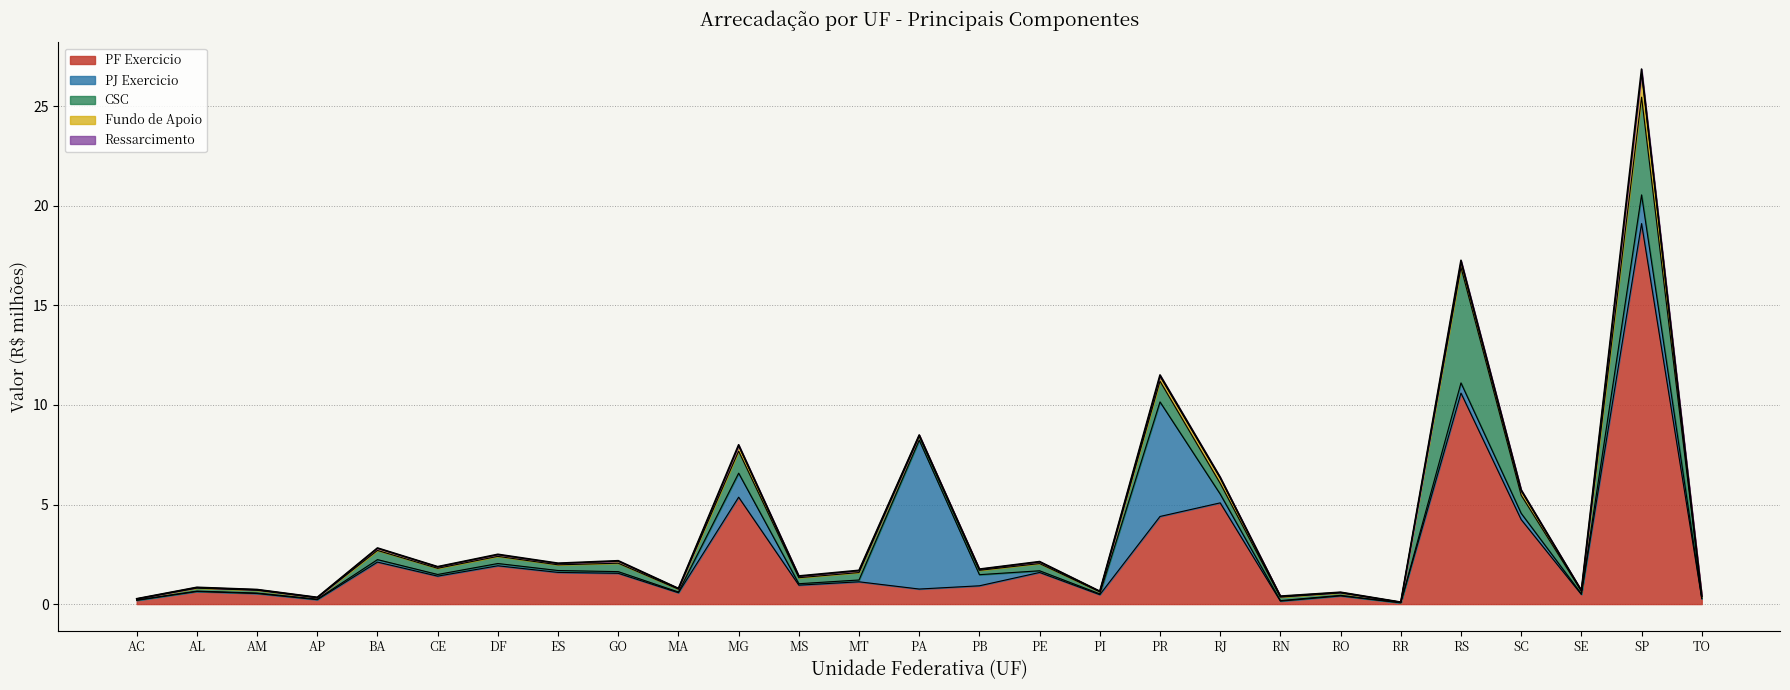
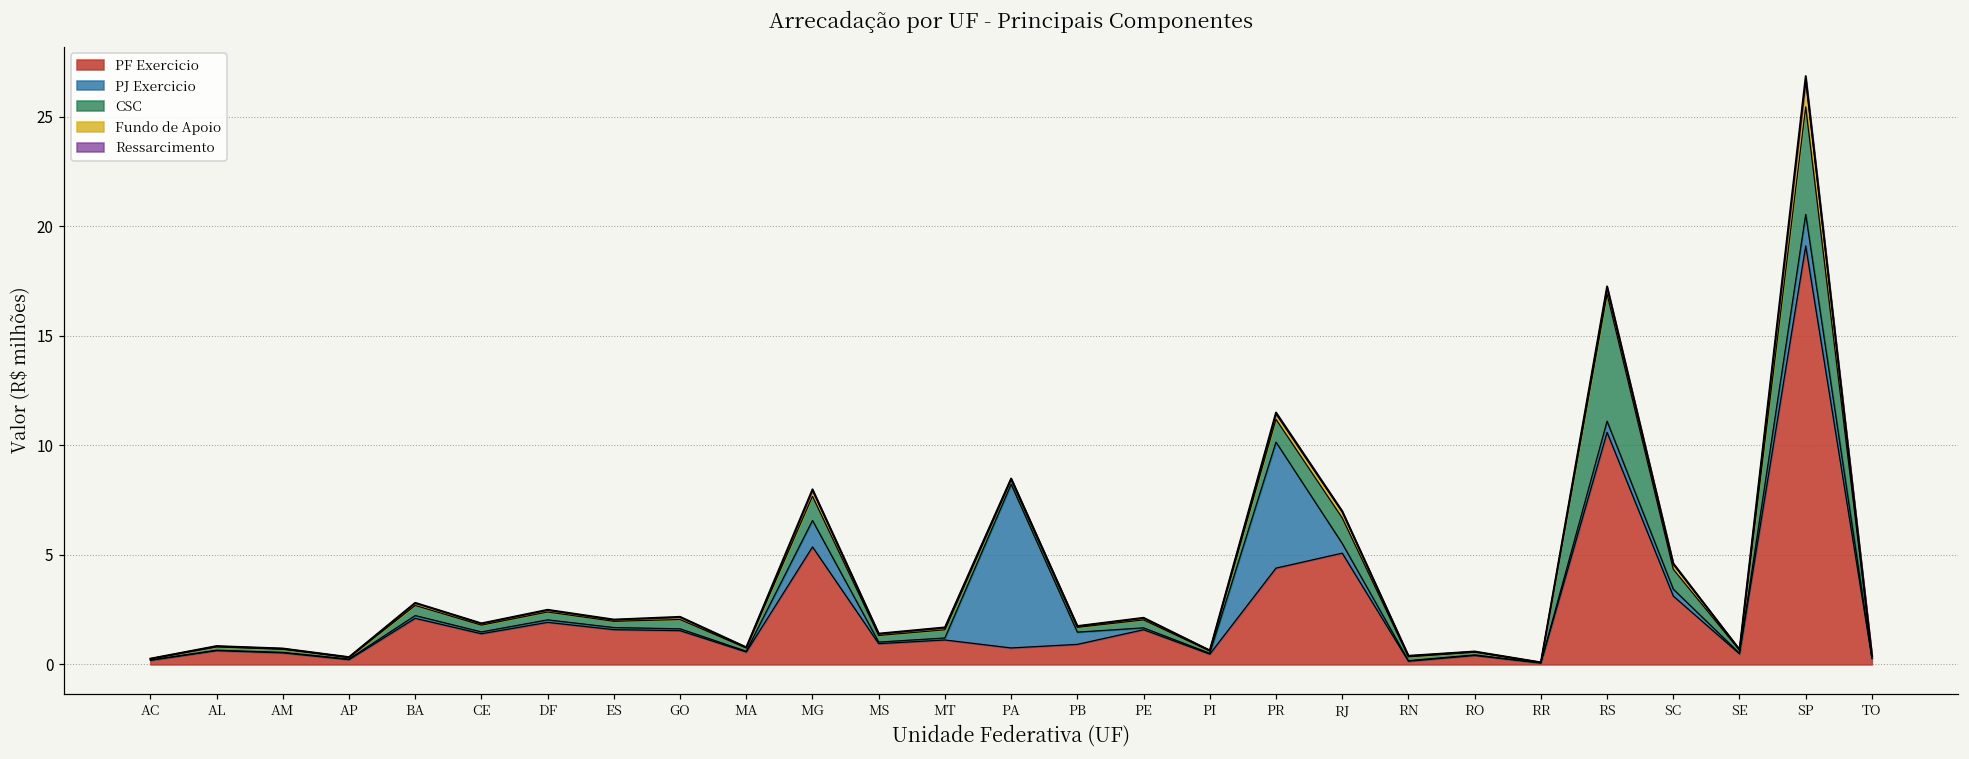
  {
    "PF Exercicio": {
      "MG": 5.4,
      "PA": 0.8,
      "PB": 0.9,
      "PR": 4.4,
      "RJ": 5.1,
      "RS": 10.6,
-     "SC": 4.2,
+     "SC": 3.1,
      "SP": 19.1
    },
    "PJ Exercicio": {
      "MG": 1.2,
      "PA": 7.5,
      "PB": 0.6,
      "PR": 5.8,
      "RJ": 0.4,
      "RS": 0.5,
      "SC": 0.3,
      "SP": 1.4
    },
    "CSC": {
      "MG": 1.1,
      "PR": 1.0,
-     "RJ": 0.5,
+     "RJ": 1.2,
      "RS": 5.8,
      "SC": 0.9,
      "SP": 4.9
    },
    "Fundo de Apoio": {
      "SP": 1.2
    },
    "Ressarcimento": {
      "SP": 0.2
    }
  }
